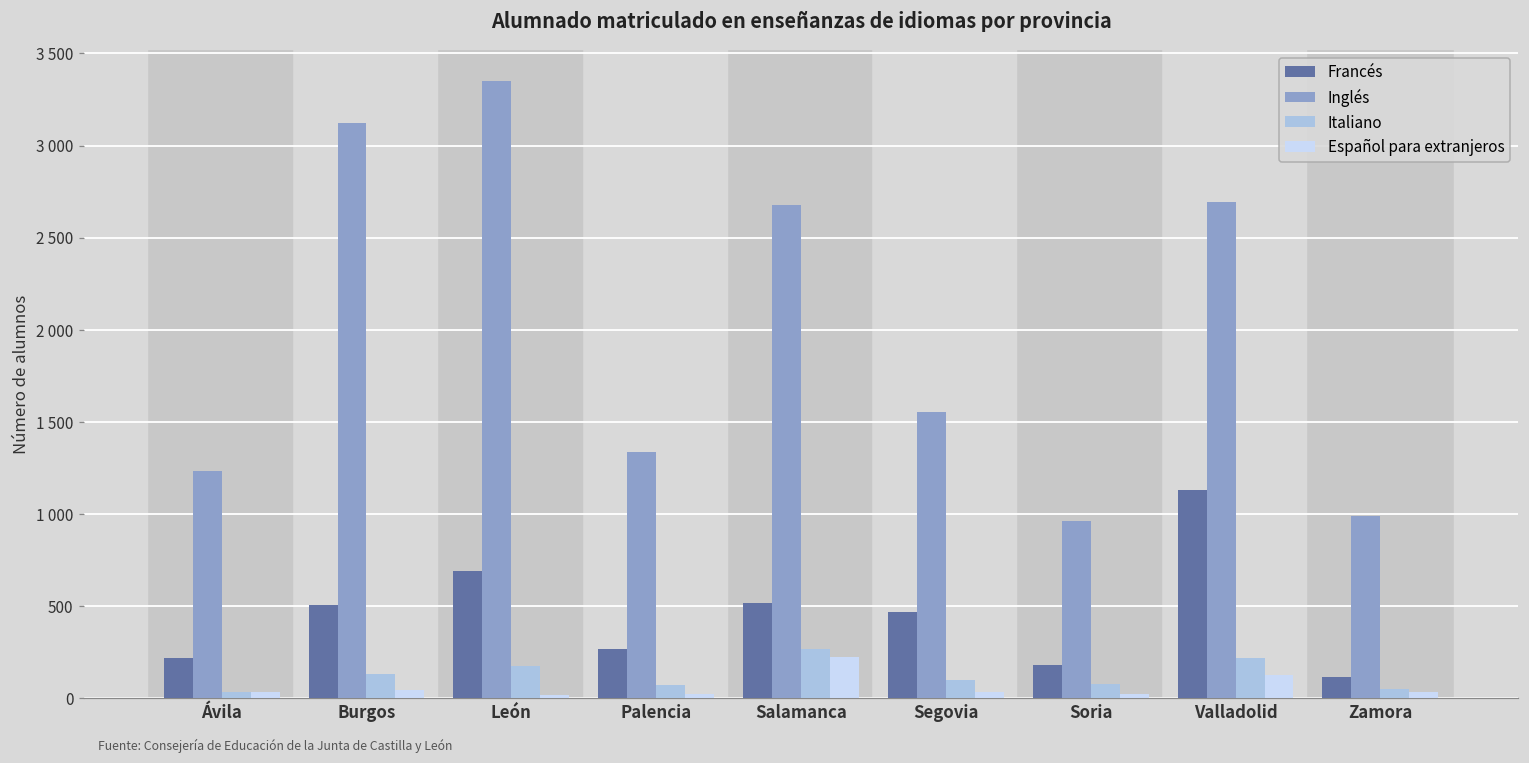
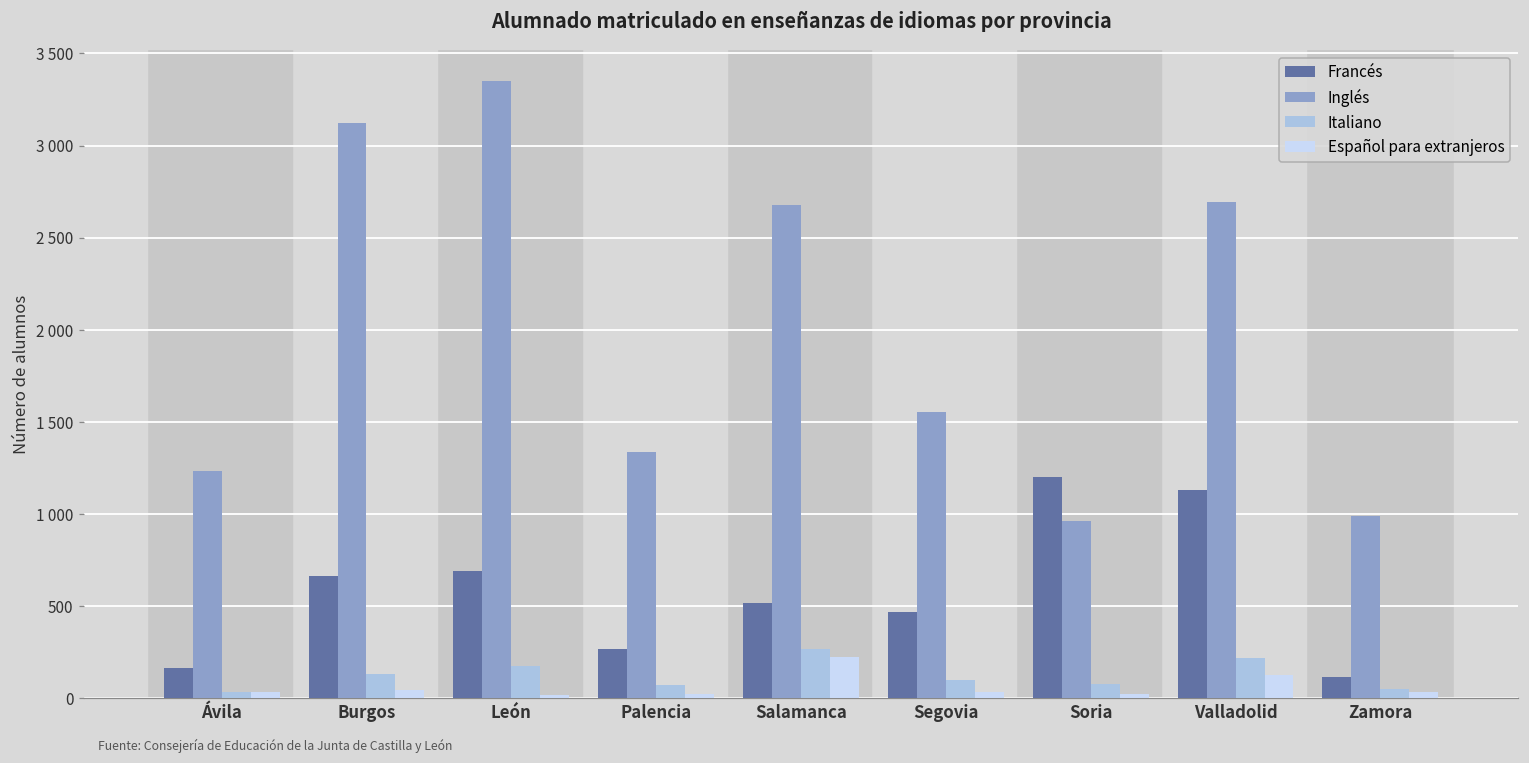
  {
    "Francés": {
-     "Ávila": 220,
-     "Burgos": 510,
+     "Ávila": 170,
+     "Burgos": 660,
      "León": 690,
      "Palencia": 270,
      "Salamanca": 520,
      "Segovia": 470,
-     "Soria": 180,
+     "Soria": 1200,
      "Valladolid": 1130,
      "Zamora": 110
    }
  }
